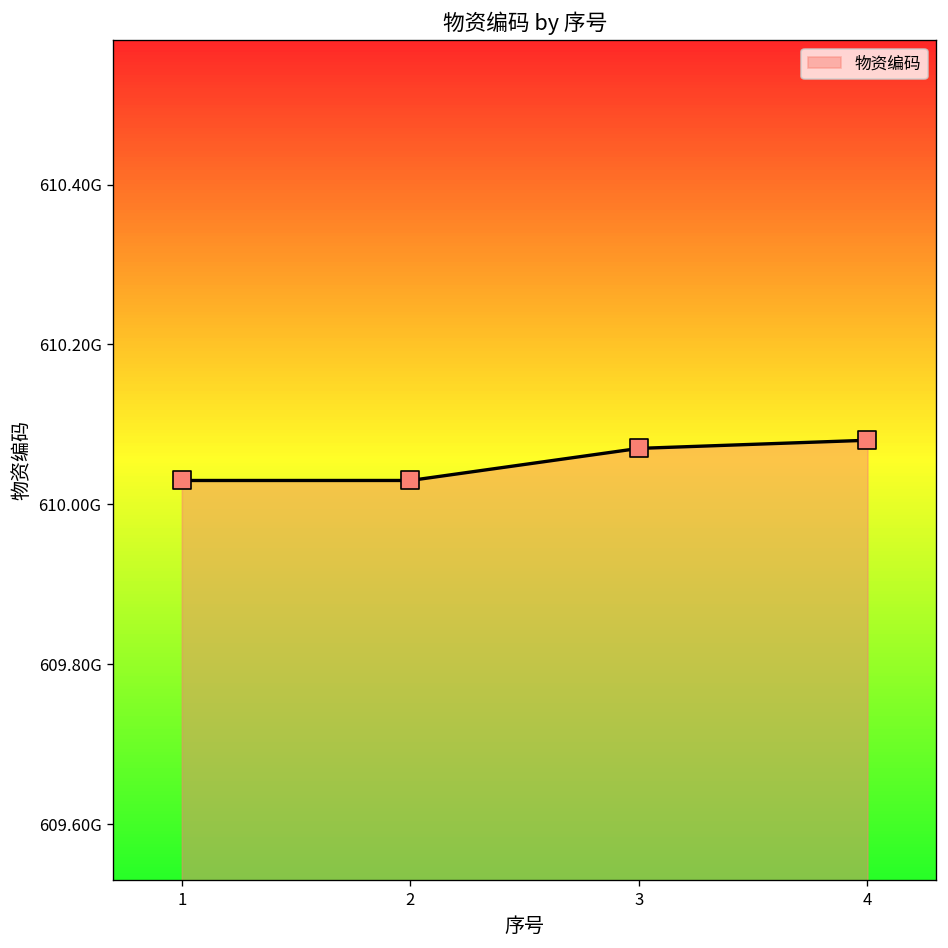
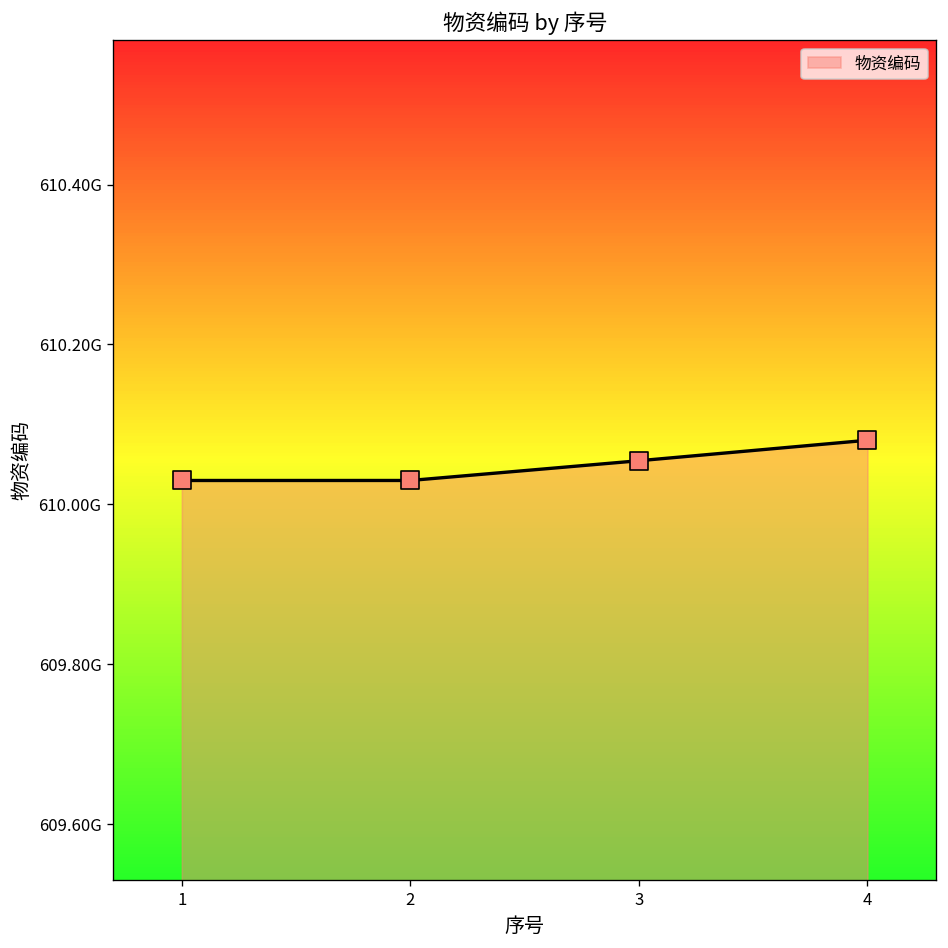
  {
    "1": 610030000000,
    "2": 610030000000,
-   "3": 610070000000,
+   "3": 610050000000,
    "4": 610080000000
  }
